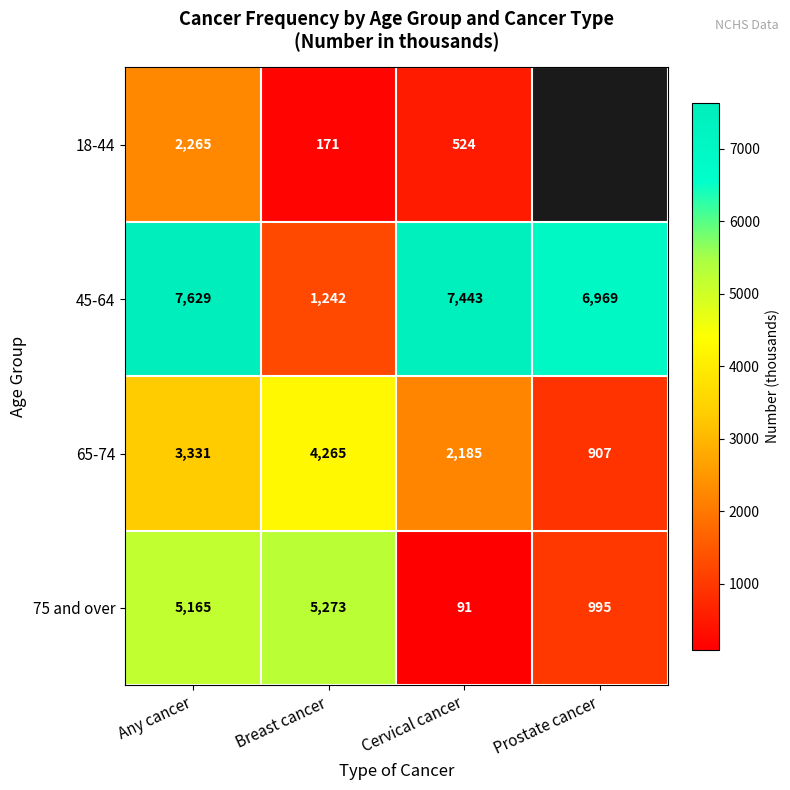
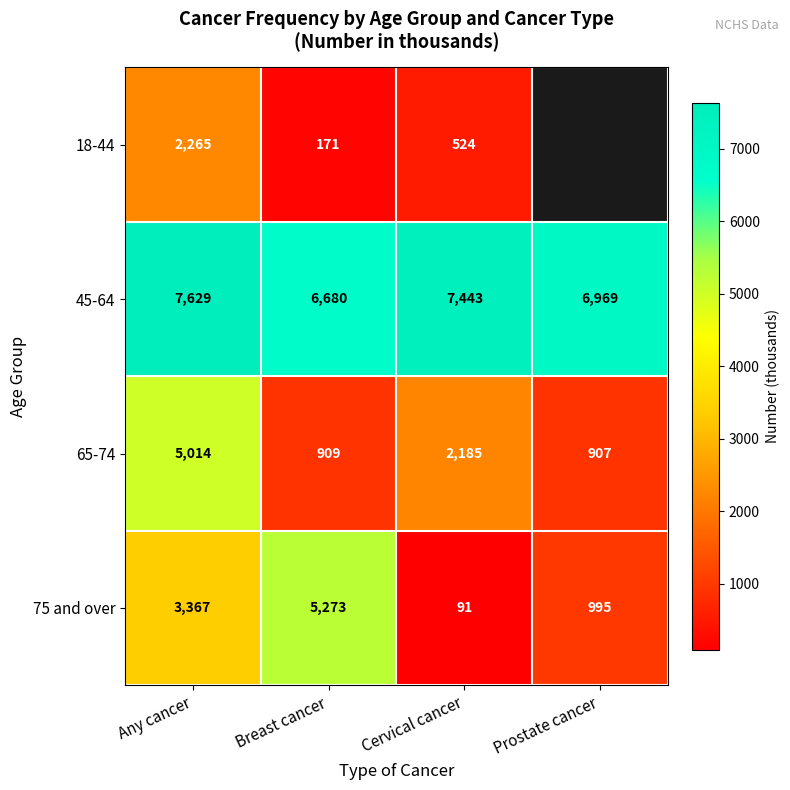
  {
    "18-44": {
      "Any cancer": "2,265",
      "Breast cancer": "171",
      "Cervical cancer": "524"
    },
    "45-64": {
      "Any cancer": "7,629",
-     "Breast cancer": "1,242",
+     "Breast cancer": "6,680",
      "Cervical cancer": "7,443",
      "Prostate cancer": "6,969"
    },
    "65-74": {
-     "Any cancer": "3,331",
-     "Breast cancer": "4,265",
+     "Any cancer": "5,014",
+     "Breast cancer": "909",
      "Cervical cancer": "2,185",
      "Prostate cancer": "907"
    },
    "75 and over": {
-     "Any cancer": "5,165",
+     "Any cancer": "3,367",
      "Breast cancer": "5,273",
      "Cervical cancer": "91",
      "Prostate cancer": "995"
    }
  }
